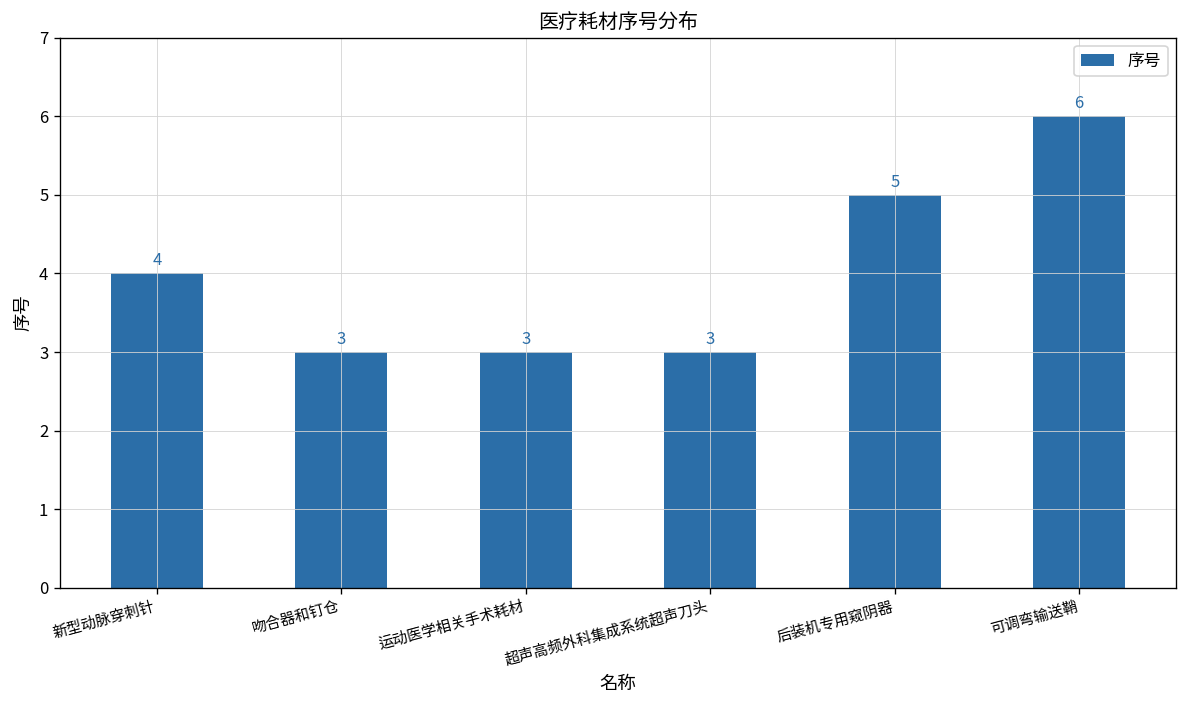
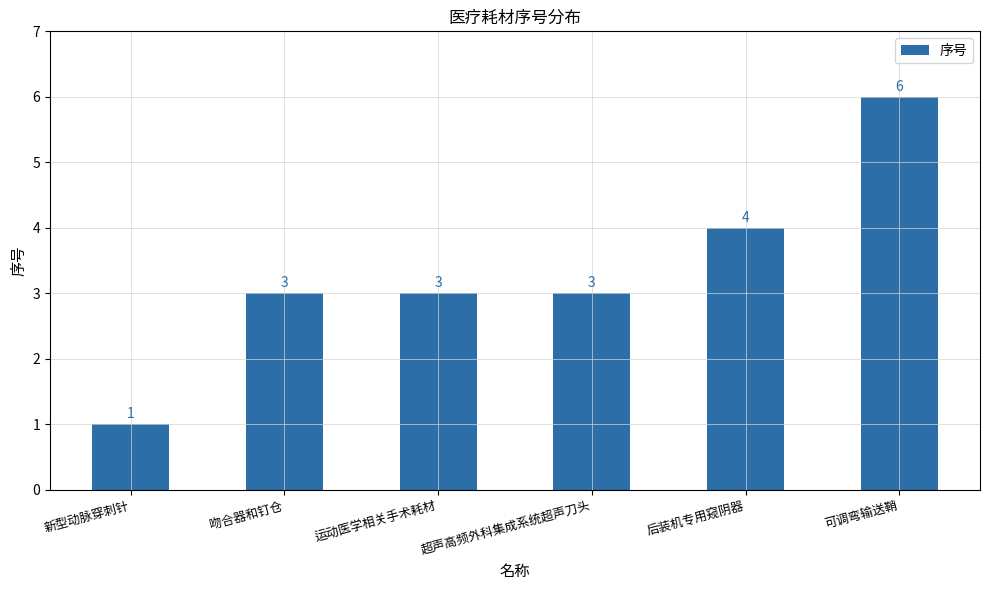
  {
-   "新型动脉穿刺针": 4,
+   "新型动脉穿刺针": 1,
    "吻合器和钉仓": 3,
    "运动医学相关手术耗材": 3,
    "超声高频外科集成系统超声刀头": 3,
-   "后装机专用窥阴器": 5,
+   "后装机专用窥阴器": 4,
    "可调弯输送鞘": 6
  }
